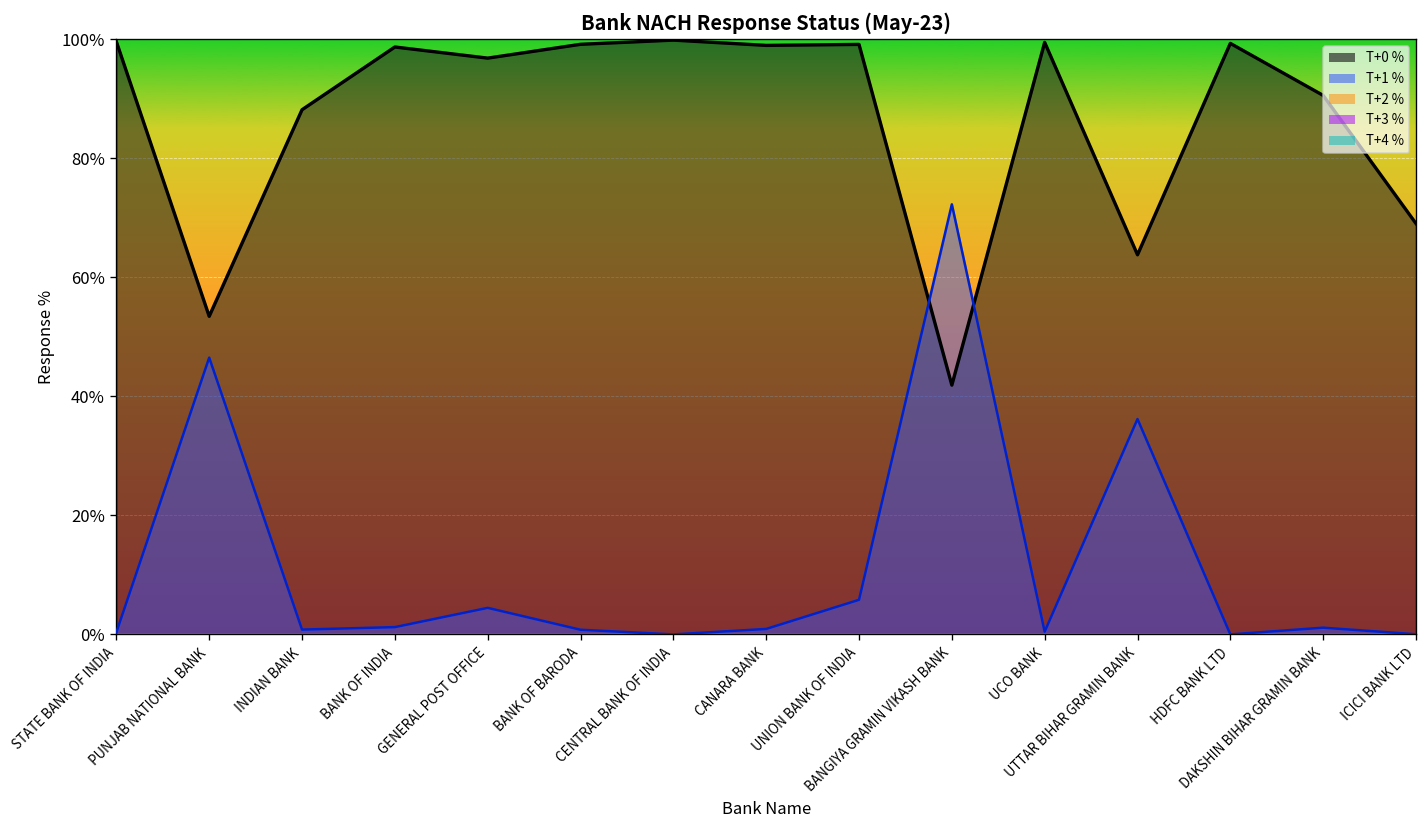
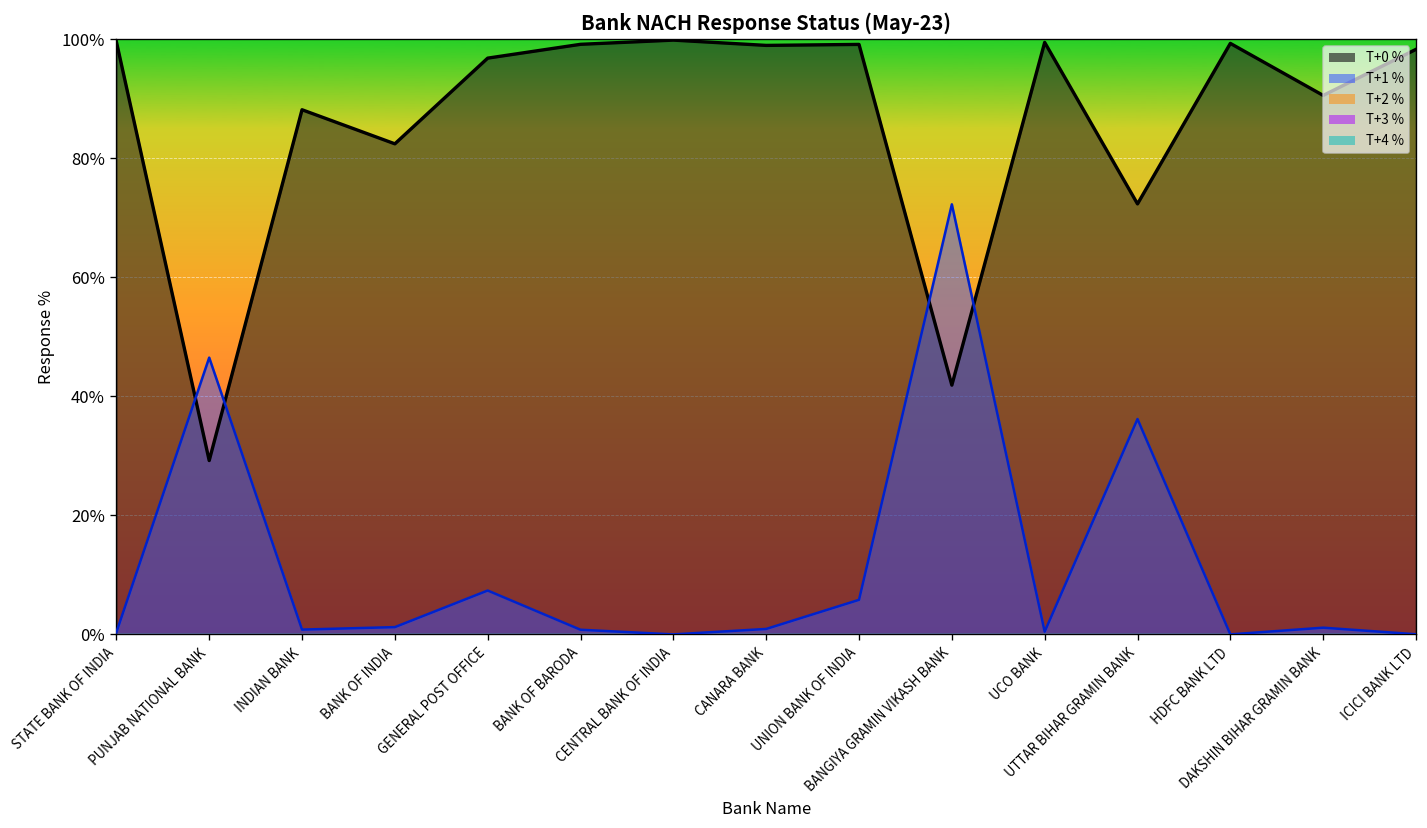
  {
    "T+0 %": {
      "STATE BANK OF INDIA": "100%",
-     "PUNJAB NATIONAL BANK": "53%",
+     "PUNJAB NATIONAL BANK": "29%",
      "INDIAN BANK": "88%",
-     "BANK OF INDIA": "99%",
+     "BANK OF INDIA": "82%",
      "GENERAL POST OFFICE": "97%",
      "BANK OF BARODA": "99%",
      "CENTRAL BANK OF INDIA": "100%",
      "CANARA BANK": "99%",
      "UNION BANK OF INDIA": "99%",
      "BANGIYA GRAMIN VIKASH BANK": "42%",
      "UCO BANK": "99%",
-     "UTTAR BIHAR GRAMIN BANK": "64%",
+     "UTTAR BIHAR GRAMIN BANK": "72%",
      "HDFC BANK LTD": "99%",
      "DAKSHIN BIHAR GRAMIN BANK": "91%",
-     "ICICI BANK LTD": "69%"
+     "ICICI BANK LTD": "98%"
    },
    "T+1 %": {
      "PUNJAB NATIONAL BANK": "47%",
      "INDIAN BANK": "1%",
      "BANK OF INDIA": "1%",
-     "GENERAL POST OFFICE": "4%",
+     "GENERAL POST OFFICE": "7%",
      "BANK OF BARODA": "1%",
      "CANARA BANK": "1%",
      "UNION BANK OF INDIA": "6%",
      "BANGIYA GRAMIN VIKASH BANK": "72%",
      "UTTAR BIHAR GRAMIN BANK": "36%",
      "DAKSHIN BIHAR GRAMIN BANK": "1%"
    },
    "T+4 %": {
      "PUNJAB NATIONAL BANK": "0%",
      "INDIAN BANK": "0%",
      "BANK OF INDIA": "0%",
      "GENERAL POST OFFICE": "0%",
      "BANK OF BARODA": "0%",
      "CANARA BANK": "0%",
      "UNION BANK OF INDIA": "0%",
      "BANGIYA GRAMIN VIKASH BANK": "0%",
      "UTTAR BIHAR GRAMIN BANK": "0%",
      "DAKSHIN BIHAR GRAMIN BANK": "0%"
    }
  }
